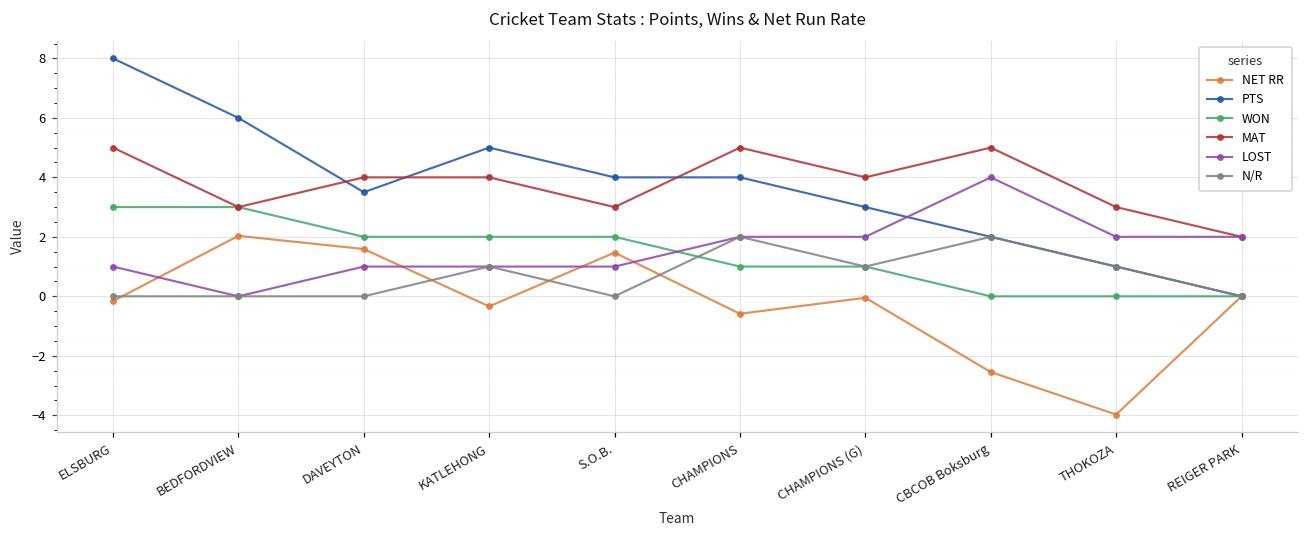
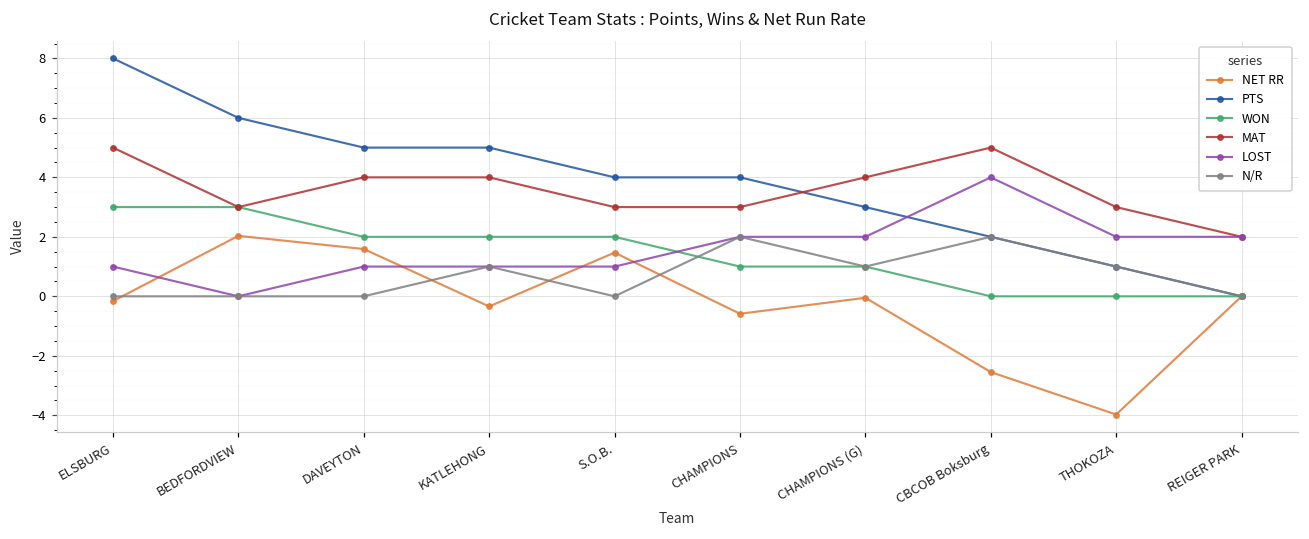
  {
    "NET RR": {
      "ELSBURG": -0.2,
      "BEDFORDVIEW": 2.0,
      "DAVEYTON": 1.6,
      "KATLEHONG": -0.3,
      "S.O.B.": 1.5,
      "CHAMPIONS": -0.6,
      "CHAMPIONS (G)": -0.1,
      "CBCOB Boksburg": -2.5,
      "THOKOZA": -4.0
    },
    "PTS": {
      "ELSBURG": 8.0,
      "BEDFORDVIEW": 6.0,
-     "DAVEYTON": 3.5,
+     "DAVEYTON": 5.0,
      "KATLEHONG": 5.0,
      "S.O.B.": 4.0,
      "CHAMPIONS": 4.0,
      "CHAMPIONS (G)": 3.0
    },
    "WON": {
      "ELSBURG": 3.0,
      "DAVEYTON": 2.0,
      "KATLEHONG": 2.0,
      "S.O.B.": 2.0,
      "CHAMPIONS": 1.0,
      "CBCOB Boksburg": 0.0,
      "THOKOZA": 0.0
    },
    "MAT": {
      "ELSBURG": 5,
      "DAVEYTON": 4,
      "KATLEHONG": 4,
      "S.O.B.": 3,
-     "CHAMPIONS": 5,
+     "CHAMPIONS": 3,
      "CHAMPIONS (G)": 4,
      "CBCOB Boksburg": 5,
      "THOKOZA": 3
    },
    "LOST": {
      "ELSBURG": 1.0,
      "DAVEYTON": 1.0,
      "S.O.B.": 1.0,
      "CHAMPIONS (G)": 2.0,
      "CBCOB Boksburg": 4.0,
      "THOKOZA": 2.0
    },
    "N/R": {
      "ELSBURG": 0.0,
      "DAVEYTON": 0.0,
      "S.O.B.": 0.0
    }
  }
